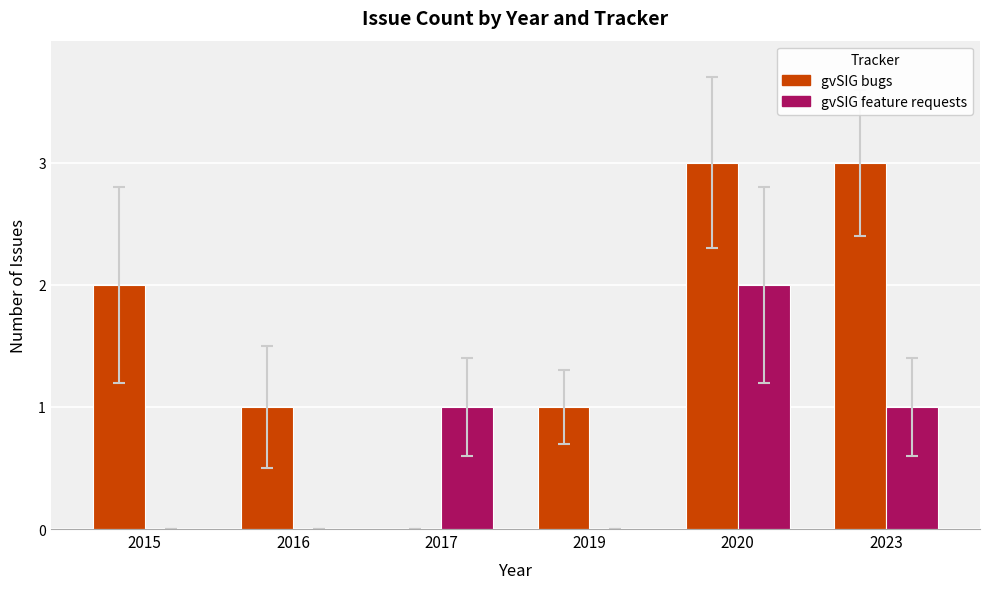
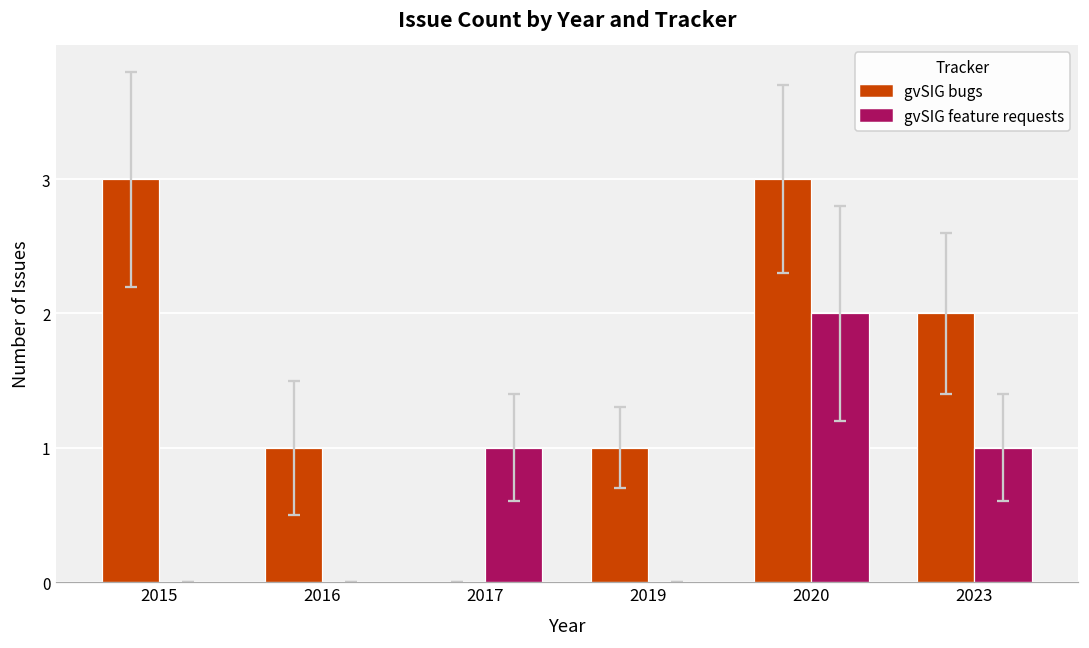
  {
    "gvSIG bugs": {
-     "2015": 2,
+     "2015": 3,
      "2016": 1,
      "2017": 0,
      "2019": 1,
      "2020": 3,
-     "2023": 3
+     "2023": 2
    },
    "gvSIG feature requests": {
      "2015": 0,
      "2016": 0,
      "2017": 1,
      "2019": 0,
      "2020": 2,
      "2023": 1
    }
  }
